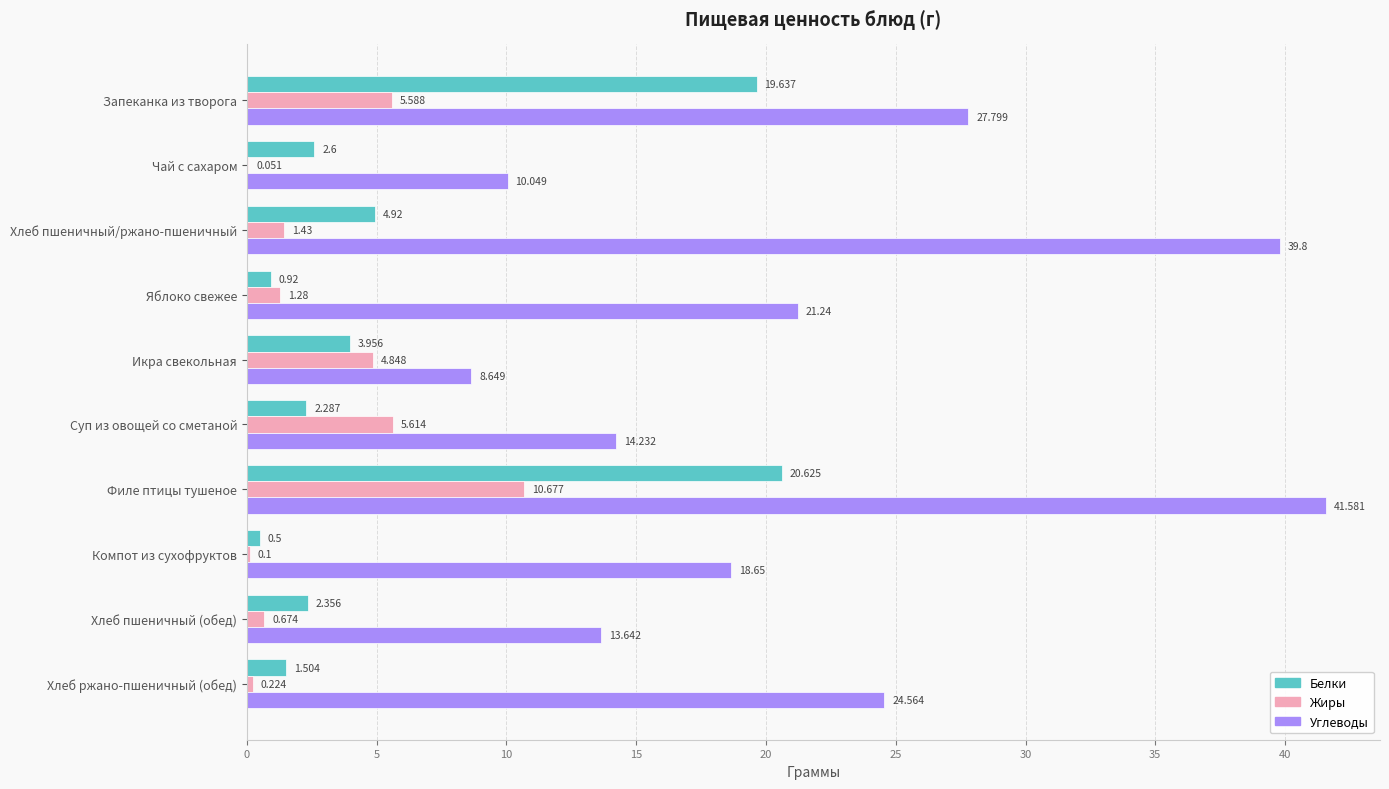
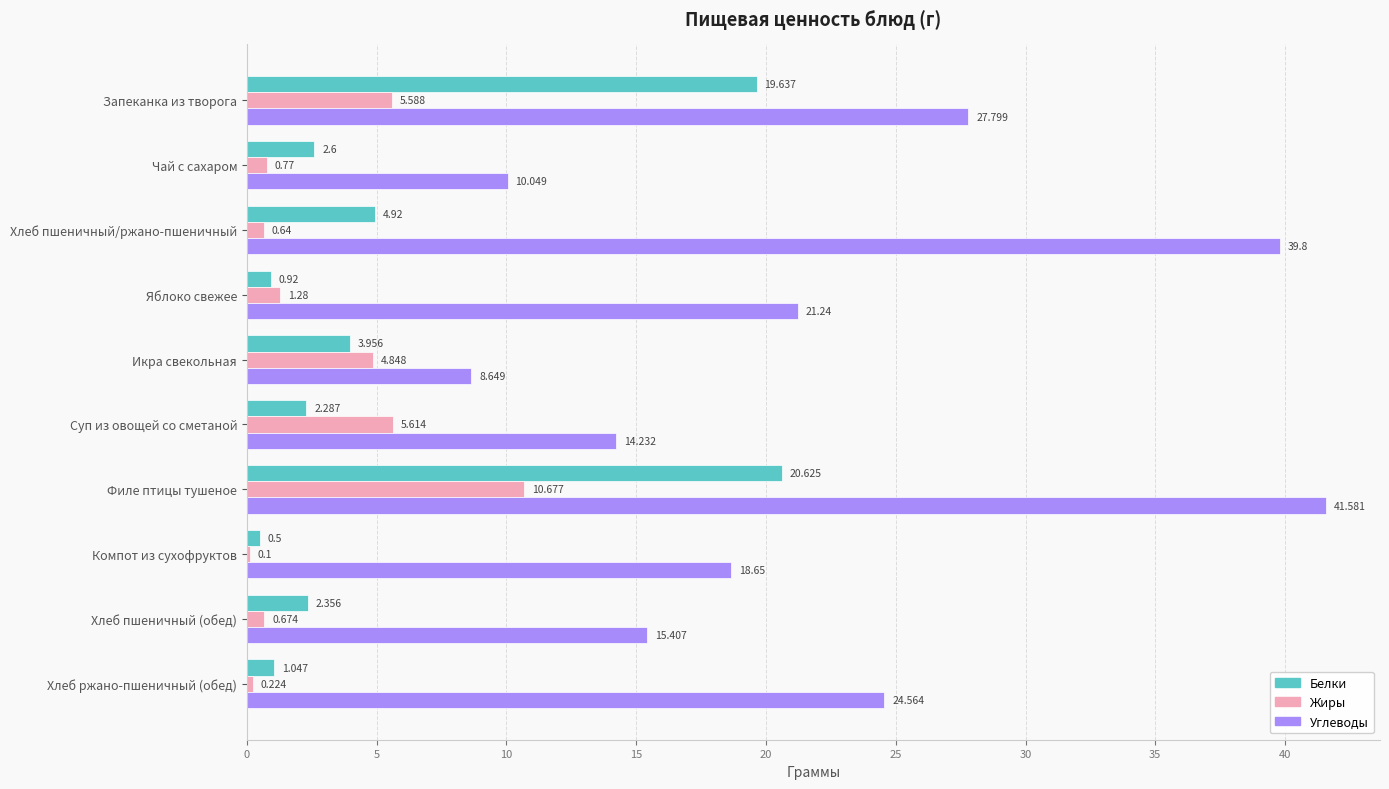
  {
    "Белки": {
      "Запеканка из творога": 19.637,
      "Чай с сахаром": 2.6,
      "Хлеб пшеничный/ржано-пшеничный": 4.92,
      "Яблоко свежее": 0.92,
      "Икра свекольная": 3.956,
      "Суп из овощей со сметаной": 2.287,
      "Филе птицы тушеное": 20.625,
      "Компот из сухофруктов": 0.5,
      "Хлеб пшеничный (обед)": 2.356,
-     "Хлеб ржано-пшеничный (обед)": 1.504
+     "Хлеб ржано-пшеничный (обед)": 1.047
    },
    "Жиры": {
      "Запеканка из творога": 5.588,
-     "Чай с сахаром": 0.051,
-     "Хлеб пшеничный/ржано-пшеничный": 1.43,
+     "Чай с сахаром": 0.77,
+     "Хлеб пшеничный/ржано-пшеничный": 0.64,
      "Яблоко свежее": 1.28,
      "Икра свекольная": 4.848,
      "Суп из овощей со сметаной": 5.614,
      "Филе птицы тушеное": 10.677,
      "Компот из сухофруктов": 0.1,
      "Хлеб пшеничный (обед)": 0.674,
      "Хлеб ржано-пшеничный (обед)": 0.224
    },
    "Углеводы": {
      "Запеканка из творога": 27.799,
      "Чай с сахаром": 10.049,
      "Хлеб пшеничный/ржано-пшеничный": 39.8,
      "Яблоко свежее": 21.24,
      "Икра свекольная": 8.649,
      "Суп из овощей со сметаной": 14.232,
      "Филе птицы тушеное": 41.581,
      "Компот из сухофруктов": 18.65,
-     "Хлеб пшеничный (обед)": 13.642,
+     "Хлеб пшеничный (обед)": 15.407,
      "Хлеб ржано-пшеничный (обед)": 24.564
    }
  }
